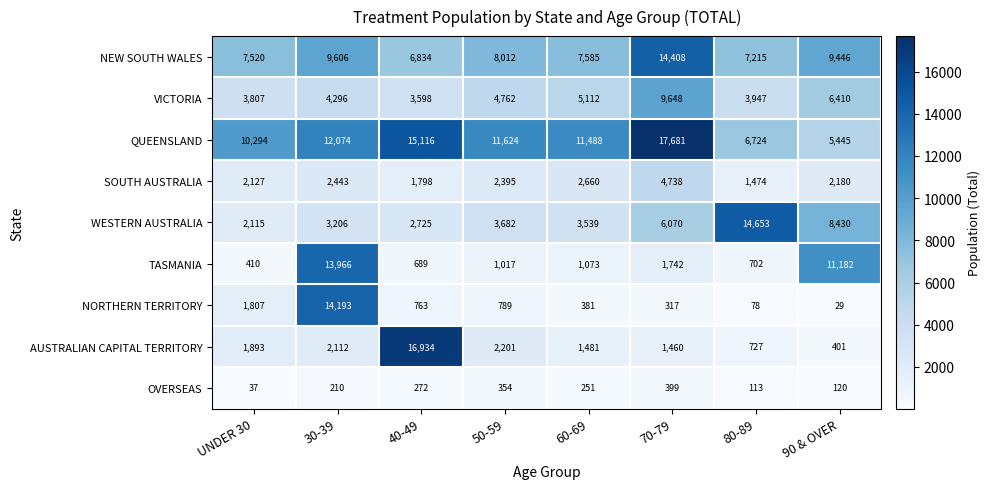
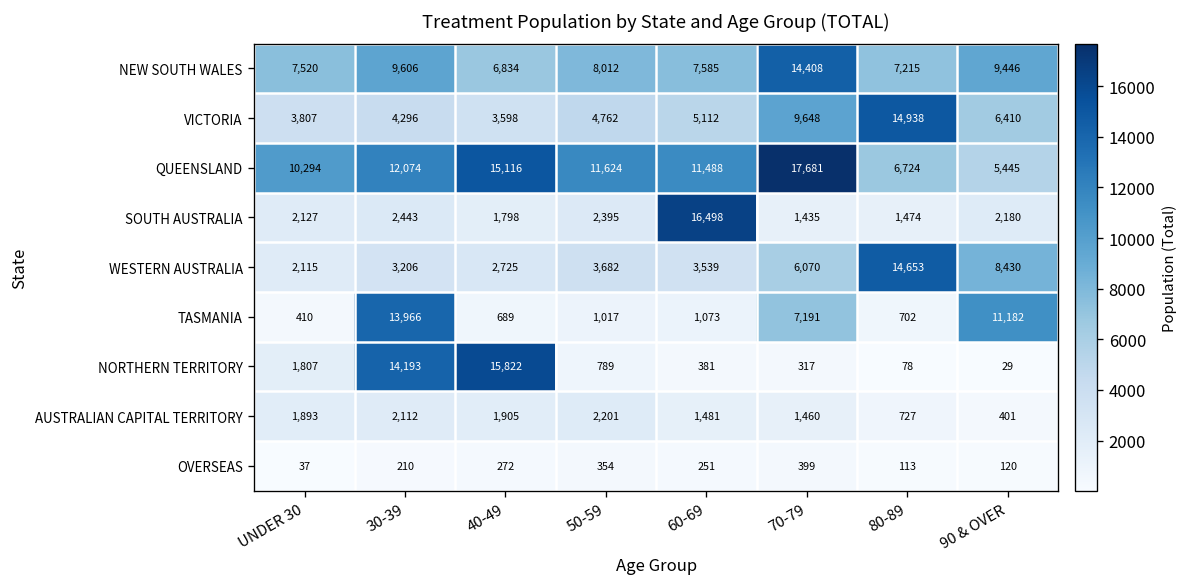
  {
    "NEW SOUTH WALES": {
      "UNDER 30": "7,520",
      "30-39": "9,606",
      "40-49": "6,834",
      "50-59": "8,012",
      "60-69": "7,585",
      "70-79": "14,408",
      "80-89": "7,215",
      "90 & OVER": "9,446"
    },
    "VICTORIA": {
      "UNDER 30": "3,807",
      "30-39": "4,296",
      "40-49": "3,598",
      "50-59": "4,762",
      "60-69": "5,112",
      "70-79": "9,648",
-     "80-89": "3,947",
+     "80-89": "14,938",
      "90 & OVER": "6,410"
    },
    "QUEENSLAND": {
      "UNDER 30": "10,294",
      "30-39": "12,074",
      "40-49": "15,116",
      "50-59": "11,624",
      "60-69": "11,488",
      "70-79": "17,681",
      "80-89": "6,724",
      "90 & OVER": "5,445"
    },
    "SOUTH AUSTRALIA": {
      "UNDER 30": "2,127",
      "30-39": "2,443",
      "40-49": "1,798",
      "50-59": "2,395",
-     "60-69": "2,660",
-     "70-79": "4,738",
+     "60-69": "16,498",
+     "70-79": "1,435",
      "80-89": "1,474",
      "90 & OVER": "2,180"
    },
    "WESTERN AUSTRALIA": {
      "UNDER 30": "2,115",
      "30-39": "3,206",
      "40-49": "2,725",
      "50-59": "3,682",
      "60-69": "3,539",
      "70-79": "6,070",
      "80-89": "14,653",
      "90 & OVER": "8,430"
    },
    "TASMANIA": {
      "UNDER 30": "410",
      "30-39": "13,966",
      "40-49": "689",
      "50-59": "1,017",
      "60-69": "1,073",
-     "70-79": "1,742",
+     "70-79": "7,191",
      "80-89": "702",
      "90 & OVER": "11,182"
    },
    "NORTHERN TERRITORY": {
      "UNDER 30": "1,807",
      "30-39": "14,193",
-     "40-49": "763",
+     "40-49": "15,822",
      "50-59": "789",
      "60-69": "381",
      "70-79": "317",
      "80-89": "78",
      "90 & OVER": "29"
    },
    "AUSTRALIAN CAPITAL TERRITORY": {
      "UNDER 30": "1,893",
      "30-39": "2,112",
-     "40-49": "16,934",
+     "40-49": "1,905",
      "50-59": "2,201",
      "60-69": "1,481",
      "70-79": "1,460",
      "80-89": "727",
      "90 & OVER": "401"
    },
    "OVERSEAS": {
      "UNDER 30": "37",
      "30-39": "210",
      "40-49": "272",
      "50-59": "354",
      "60-69": "251",
      "70-79": "399",
      "80-89": "113",
      "90 & OVER": "120"
    }
  }
